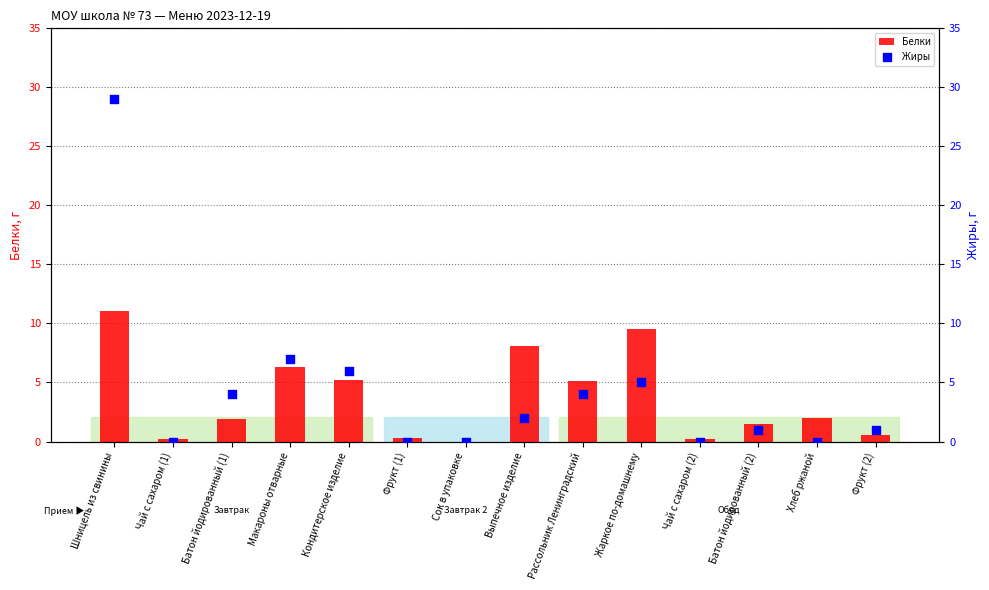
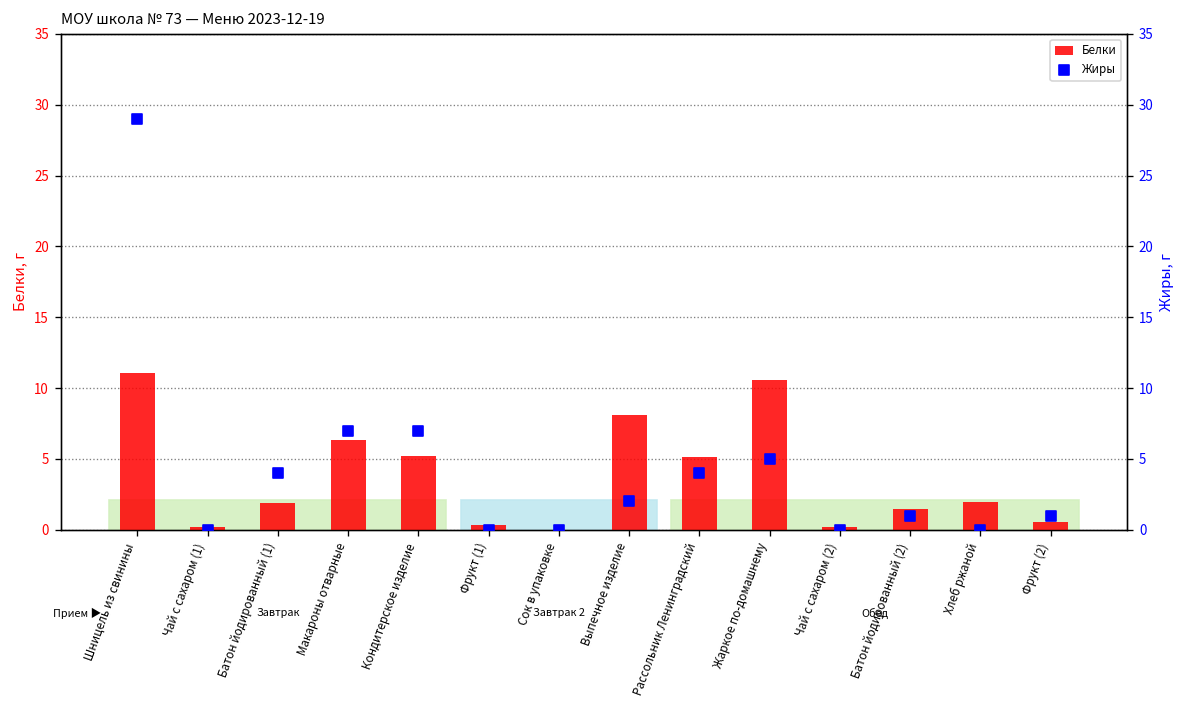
  {
    "Белки": {
      "Шницель из свинины": 11.1,
      "Батон йодированный (1)": 1.9,
      "Макароны отварные": 6.3,
      "Кондитерское изделие": 5.2,
      "Фрукт (1)": 0.3,
      "Сок в упаковке": 0.0,
      "Выпечное изделие": 8.1,
      "Рассольник Ленинградский": 5.1,
-     "Жаркое по-домашнему": 9.6,
+     "Жаркое по-домашнему": 10.6,
      "Батон йодированный (2)": 1.5,
      "Хлеб ржаной": 2.0,
      "Фрукт (2)": 0.5
    },
    "Жиры": {
-     "Кондитерское изделие": 6
+     "Кондитерское изделие": 7
    }
  }
